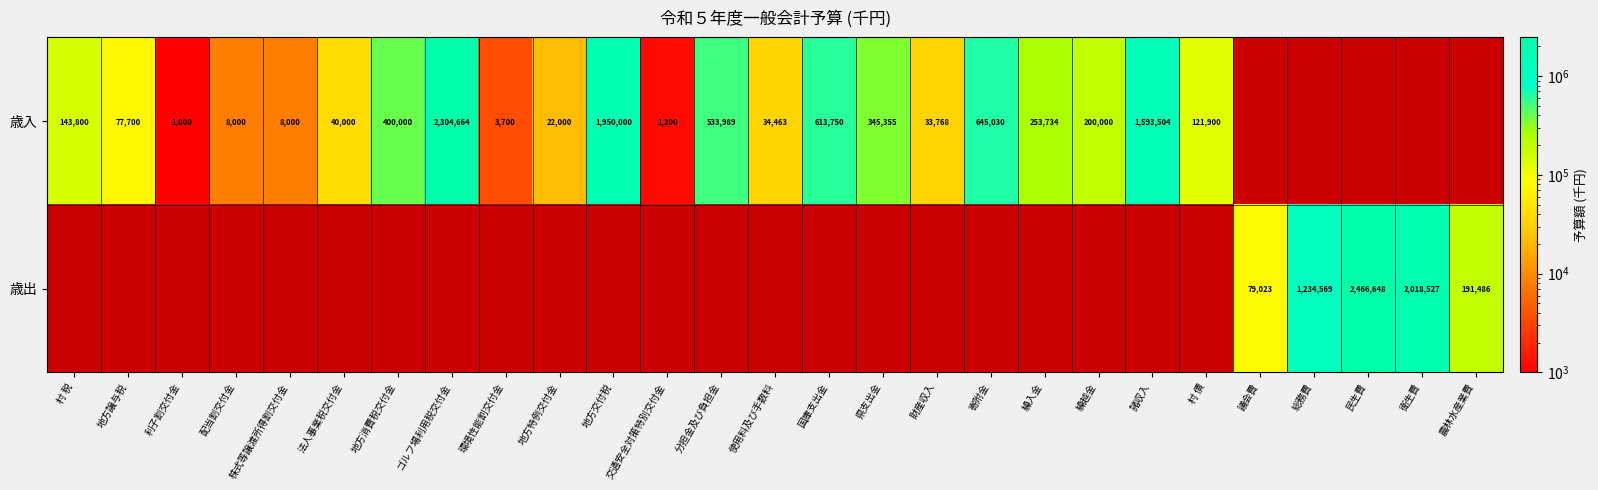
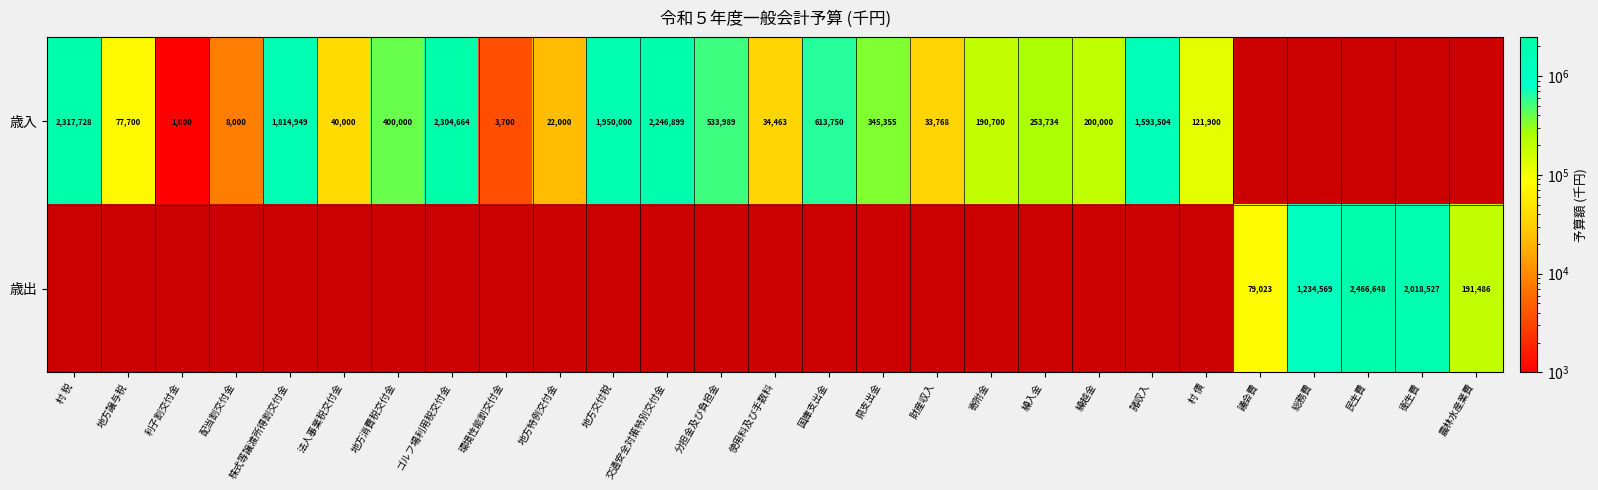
  {
    "歳入": {
-     "村 税": "143,800",
+     "村 税": "2,317,728",
      "地方譲与税": "77,700",
      "利子割交付金": "1,000",
      "配当割交付金": "8,000",
-     "株式等譲渡所得割交付金": "8,000",
+     "株式等譲渡所得割交付金": "1,814,949",
      "法人事業税交付金": "40,000",
      "地方消費税交付金": "400,000",
      "ゴルフ場利用税交付金": "2,304,664",
      "環境性能割交付金": "3,700",
      "地方特例交付金": "22,000",
      "地方交付税": "1,950,000",
-     "交通安全対策特別交付金": "1,200",
+     "交通安全対策特別交付金": "2,246,899",
      "分担金及び負担金": "533,989",
      "使用料及び手数料": "34,463",
      "国庫支出金": "613,750",
      "県支出金": "345,355",
      "財産収入": "33,768",
-     "寄附金": "645,030",
+     "寄附金": "190,700",
      "繰入金": "253,734",
      "繰越金": "200,000",
      "諸収入": "1,593,504",
      "村 債": "121,900"
    },
    "歳出": {
      "議会費": "79,023",
      "総務費": "1,234,569",
      "民生費": "2,466,648",
      "衛生費": "2,018,527",
      "農林水産業費": "191,486"
    }
  }
